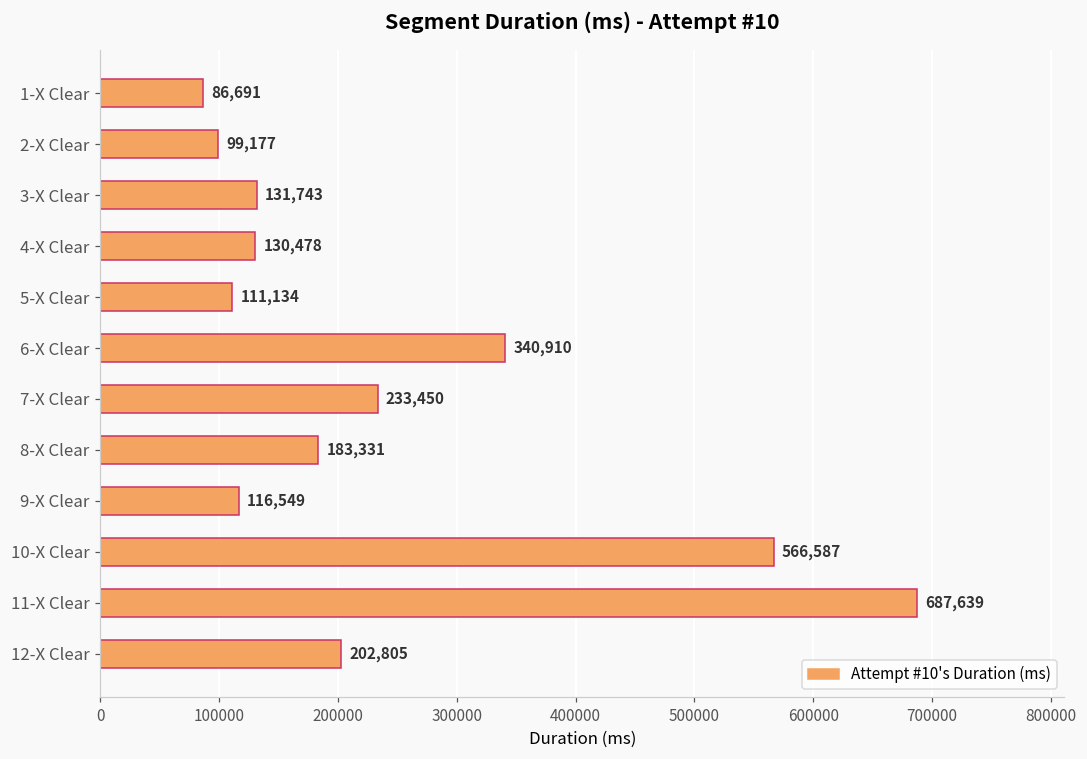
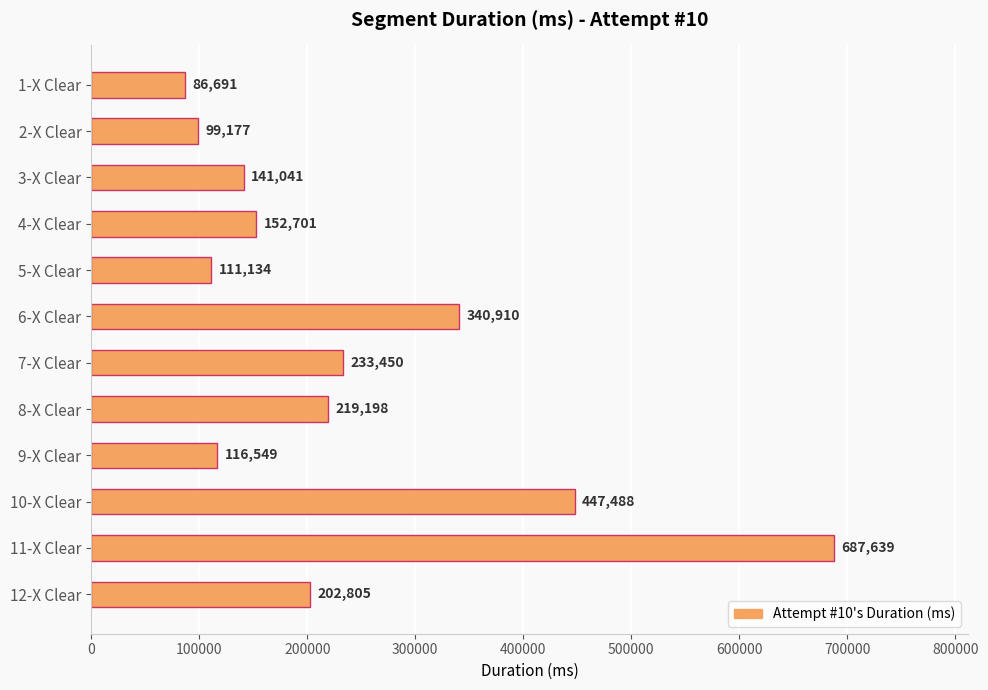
  {
    "1-X Clear": "86,691",
    "2-X Clear": "99,177",
-   "3-X Clear": "131,743",
-   "4-X Clear": "130,478",
+   "3-X Clear": "141,041",
+   "4-X Clear": "152,701",
    "5-X Clear": "111,134",
    "6-X Clear": "340,910",
    "7-X Clear": "233,450",
-   "8-X Clear": "183,331",
+   "8-X Clear": "219,198",
    "9-X Clear": "116,549",
-   "10-X Clear": "566,587",
+   "10-X Clear": "447,488",
    "11-X Clear": "687,639",
    "12-X Clear": "202,805"
  }
